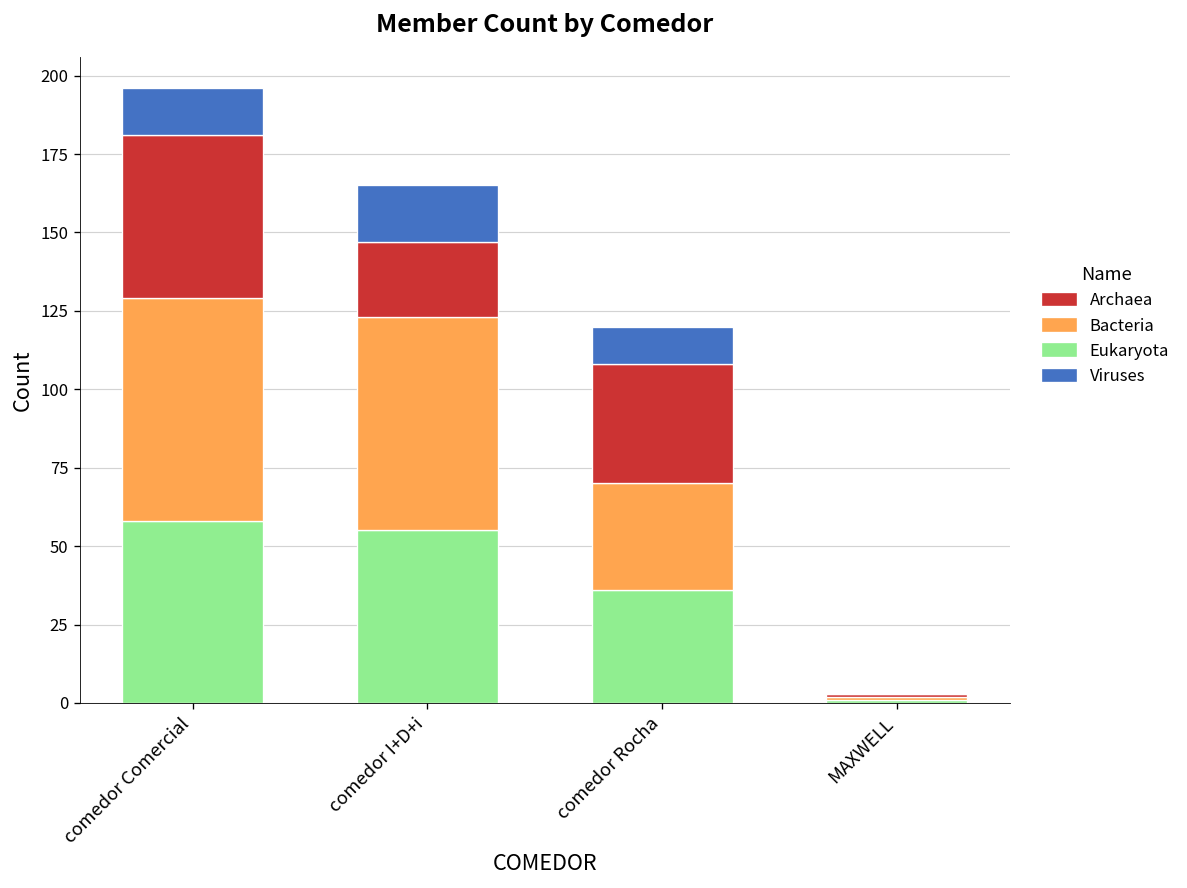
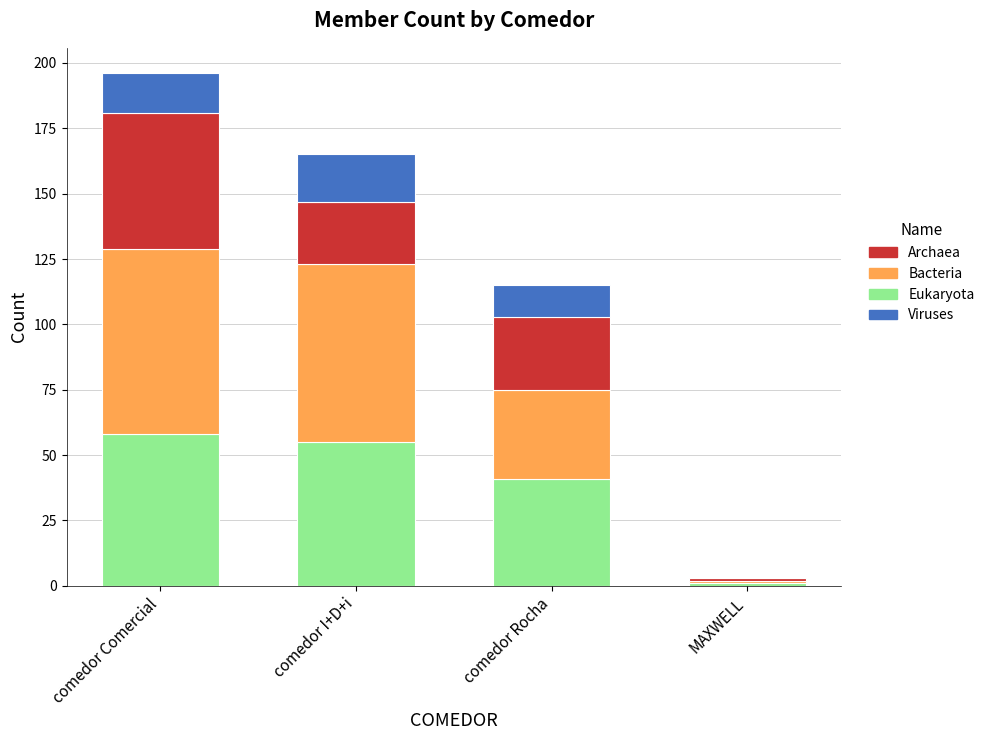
  {
    "Eukaryota": {
      "comedor Comercial": 58,
      "comedor I+D+i": 55,
-     "comedor Rocha": 36,
+     "comedor Rocha": 41,
      "MAXWELL": 1
    },
    "Bacteria": {
      "comedor Comercial": 71,
      "comedor I+D+i": 68,
      "comedor Rocha": 34,
      "MAXWELL": 1
    },
    "Archaea": {
      "comedor Comercial": 52,
      "comedor I+D+i": 24,
-     "comedor Rocha": 38,
+     "comedor Rocha": 28,
      "MAXWELL": 1
    },
    "Viruses": {
      "comedor Comercial": 15,
      "comedor I+D+i": 18,
      "comedor Rocha": 12,
      "MAXWELL": 0
    }
  }
